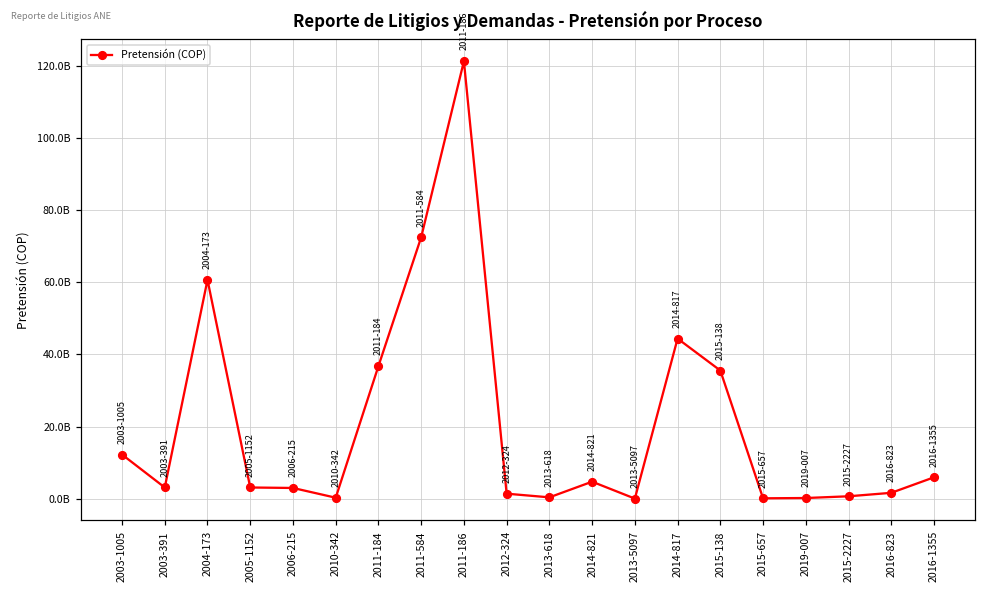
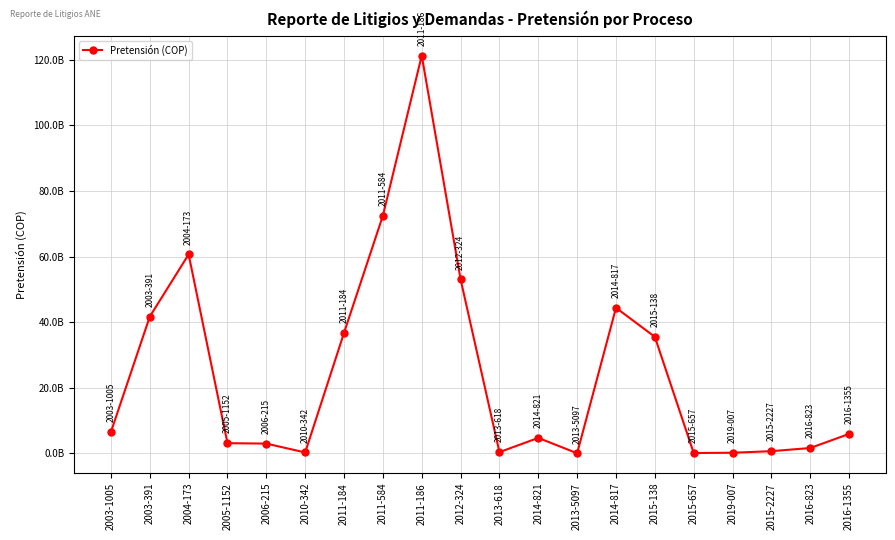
  {
-   "2003-1005": 12000000000,
-   "2003-391": 3000000000,
-   "2012-324": 1000000000
+   "2003-1005": 7000000000,
+   "2003-391": 42000000000,
+   "2012-324": 53000000000
  }
